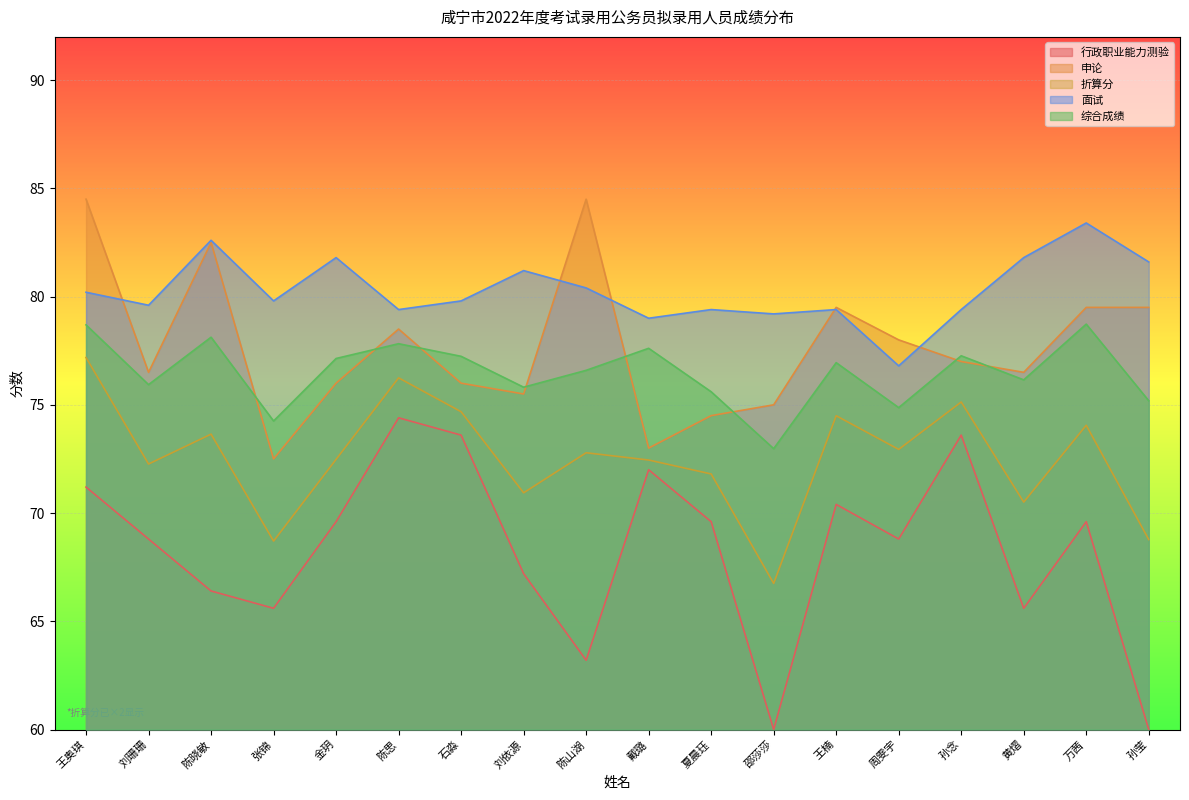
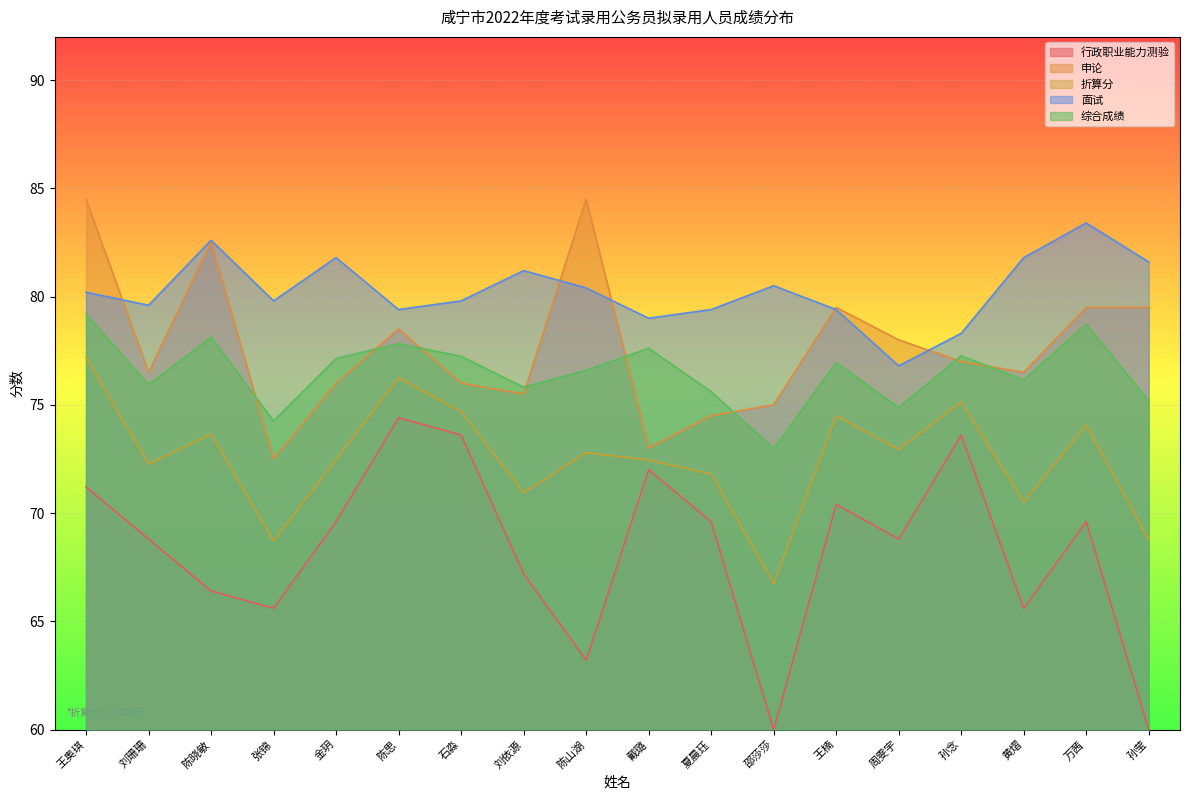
  {
    "面试": {
      "王奥琪": 80.2,
      "刘珊珊": 79.6,
      "张锦": 79.8,
      "金玥": 81.8,
      "陈思": 79.4,
      "石淼": 79.8,
      "刘依源": 81.2,
      "陈山湖": 80.4,
      "戴璐": 79.0,
      "夏晨珏": 79.4,
-     "邵莎莎": 79.2,
+     "邵莎莎": 80.5,
      "周雯宇": 76.8,
-     "孙念": 79.4,
+     "孙念": 78.3,
      "黄熠": 81.8,
      "万茜": 83.4,
      "孙莹": 81.6
    },
    "综合成绩": {
-     "王奥琪": 78.7,
+     "王奥琪": 79.2,
      "刘珊珊": 75.9,
      "陈晓敏": 78.1,
      "张锦": 74.3,
      "金玥": 77.1,
      "陈思": 77.8,
      "石淼": 77.2,
      "刘依源": 75.8,
      "陈山湖": 76.6,
      "戴璐": 77.6,
      "夏晨珏": 75.6,
      "邵莎莎": 73.0,
      "王楠": 76.9,
      "周雯宇": 74.9,
      "孙念": 77.3,
      "黄熠": 76.2,
      "万茜": 78.7,
      "孙莹": 75.2
    }
  }
